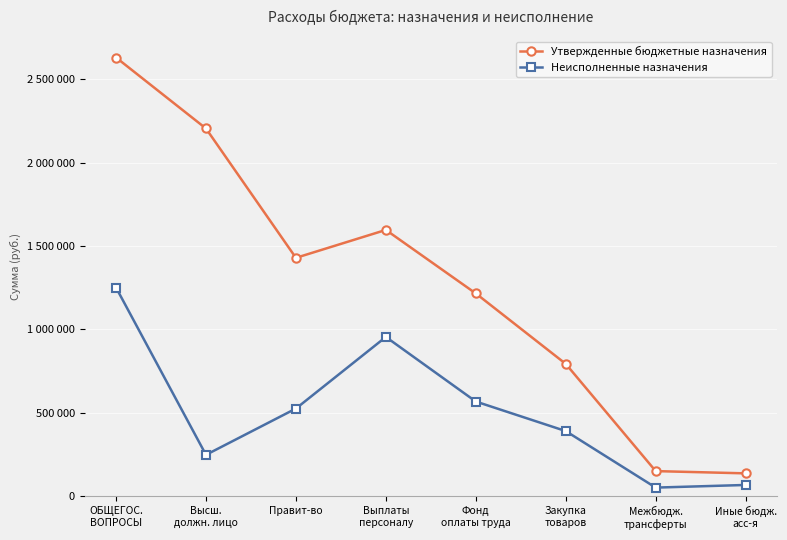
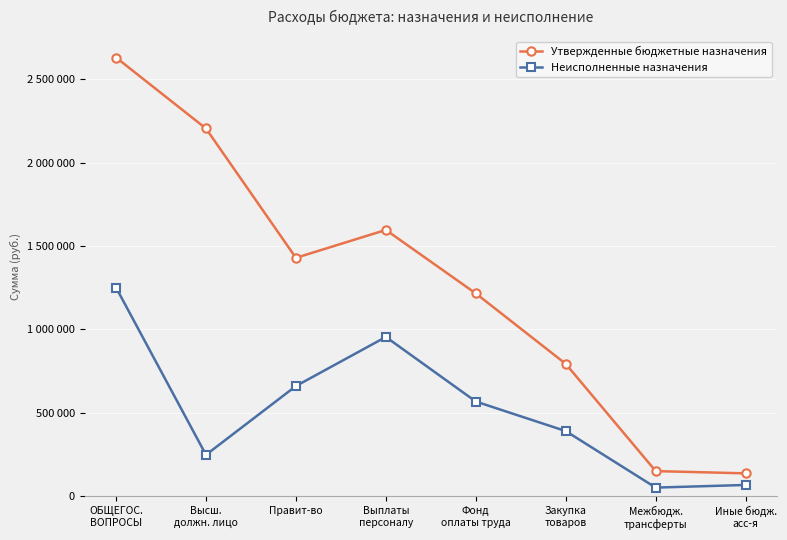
  {
    "Утвержденные бюджетные назначения": {
      "ОБЩЕГОС. ВОПРОСЫ": 2630000,
      "Высш. должн. лицо": 2200000,
      "Правит-во": 1430000,
      "Выплаты персоналу": 1600000,
      "Фонд оплаты труда": 1220000,
      "Закупка товаров": 790000,
      "Межбюдж. трансферты": 150000,
      "Иные бюдж. асс-я": 140000
    },
    "Неисполненные назначения": {
      "ОБЩЕГОС. ВОПРОСЫ": 1250000,
      "Высш. должн. лицо": 250000,
-     "Правит-во": 530000,
+     "Правит-во": 660000,
      "Выплаты персоналу": 960000,
      "Фонд оплаты труда": 570000,
      "Закупка товаров": 390000,
      "Межбюдж. трансферты": 50000,
      "Иные бюдж. асс-я": 70000
    }
  }
